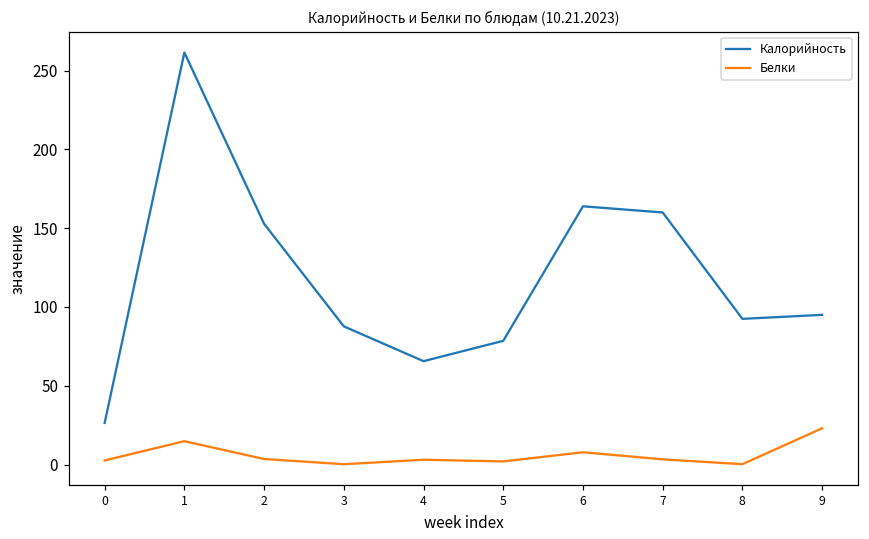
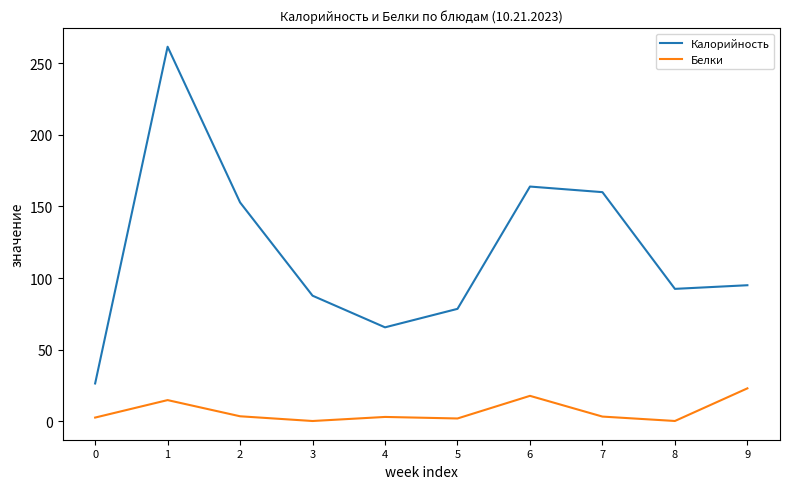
  {
    "Калорийность": {
      "0": 26,
      "1": 262,
      "2": 153,
      "3": 88,
      "4": 66,
      "5": 79,
      "6": 164,
      "7": 160,
      "8": 92,
      "9": 95
    },
    "Белки": {
      "0": 3,
      "1": 15,
      "2": 4,
      "3": 0,
      "4": 3,
      "5": 2,
-     "6": 8,
+     "6": 18,
      "7": 3,
      "8": 0,
      "9": 23
    }
  }
